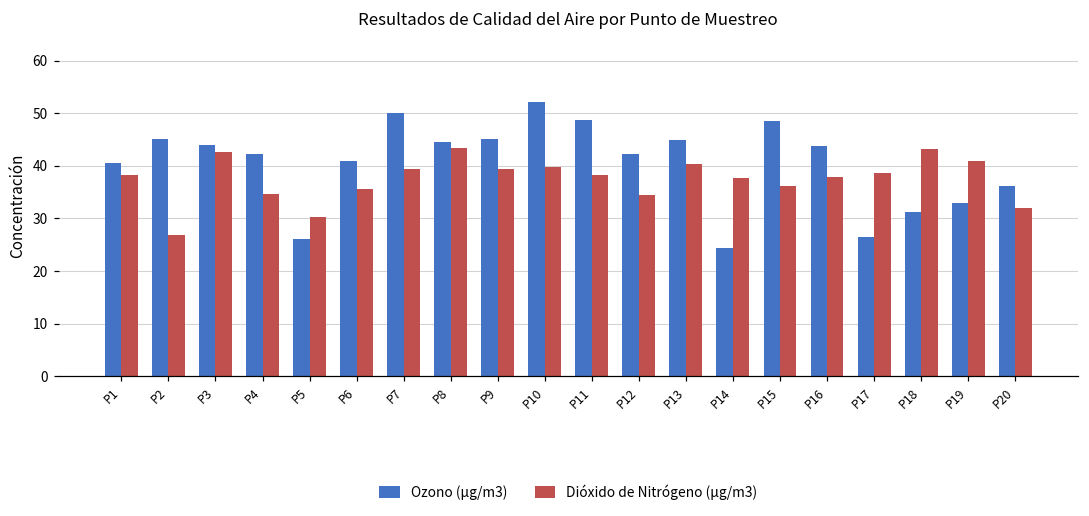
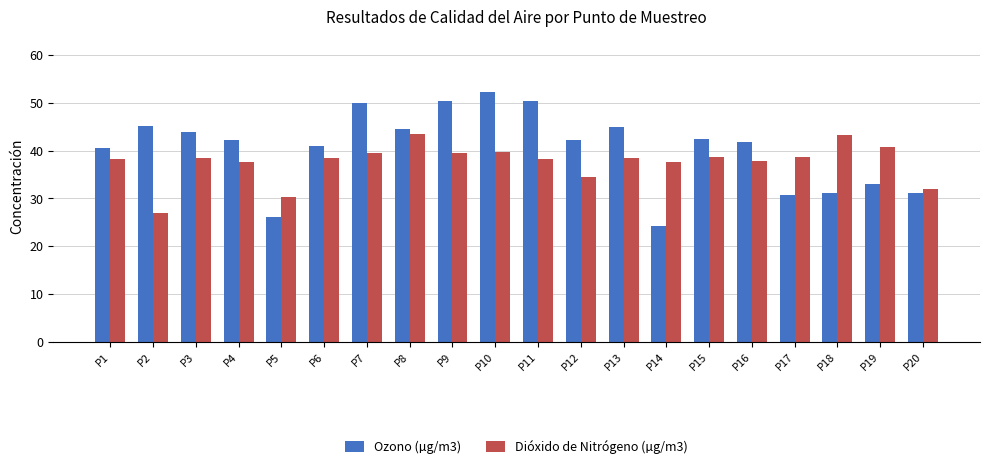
  {
    "Ozono (µg/m3)": {
      "P1": 41,
      "P2": 45,
      "P3": 44,
      "P4": 42,
      "P5": 26,
      "P6": 41,
      "P7": 50,
      "P8": 45,
-     "P9": 45,
+     "P9": 50,
      "P10": 52,
-     "P11": 49,
+     "P11": 50,
      "P12": 42,
      "P13": 45,
      "P14": 24,
-     "P15": 49,
-     "P16": 44,
-     "P17": 26,
+     "P15": 42,
+     "P16": 42,
+     "P17": 31,
      "P18": 31,
      "P19": 33,
-     "P20": 36
+     "P20": 31
    },
    "Dióxido de Nitrógeno (µg/m3)": {
      "P1": 38,
      "P2": 27,
-     "P3": 43,
-     "P4": 35,
+     "P3": 38,
+     "P4": 38,
      "P5": 30,
-     "P6": 36,
+     "P6": 38,
      "P7": 39,
      "P8": 43,
      "P9": 39,
      "P10": 40,
      "P11": 38,
      "P12": 35,
-     "P13": 40,
+     "P13": 39,
      "P14": 38,
-     "P15": 36,
+     "P15": 39,
      "P16": 38,
      "P17": 39,
      "P18": 43,
      "P19": 41,
      "P20": 32
    }
  }
